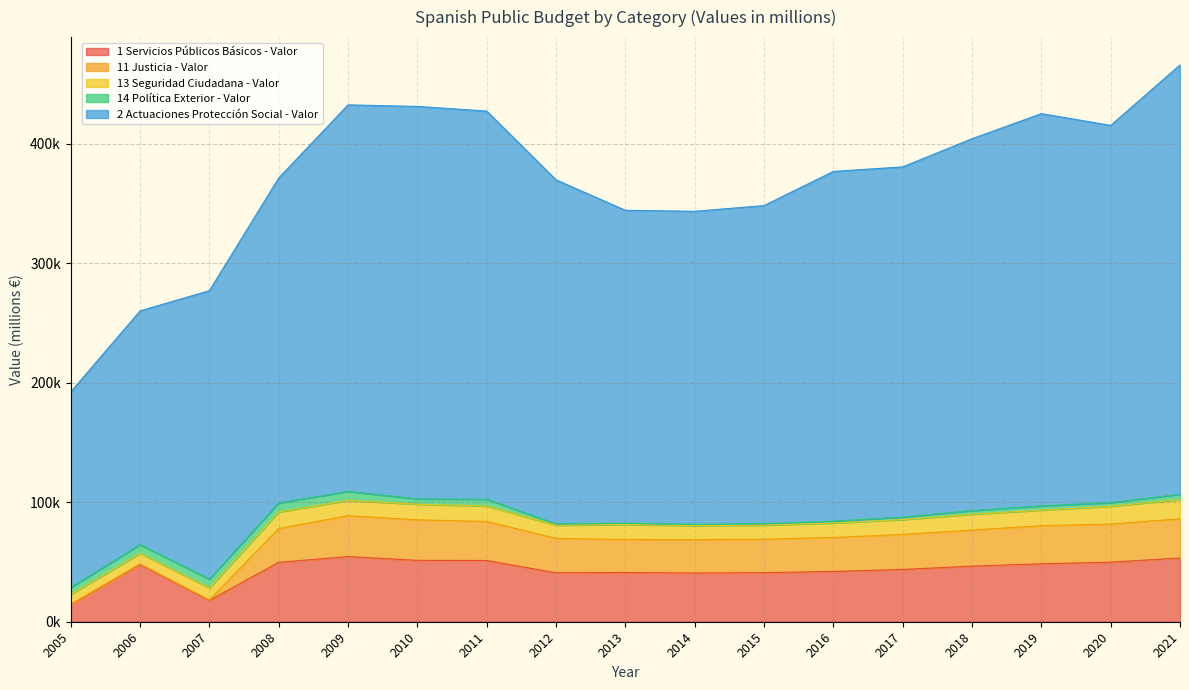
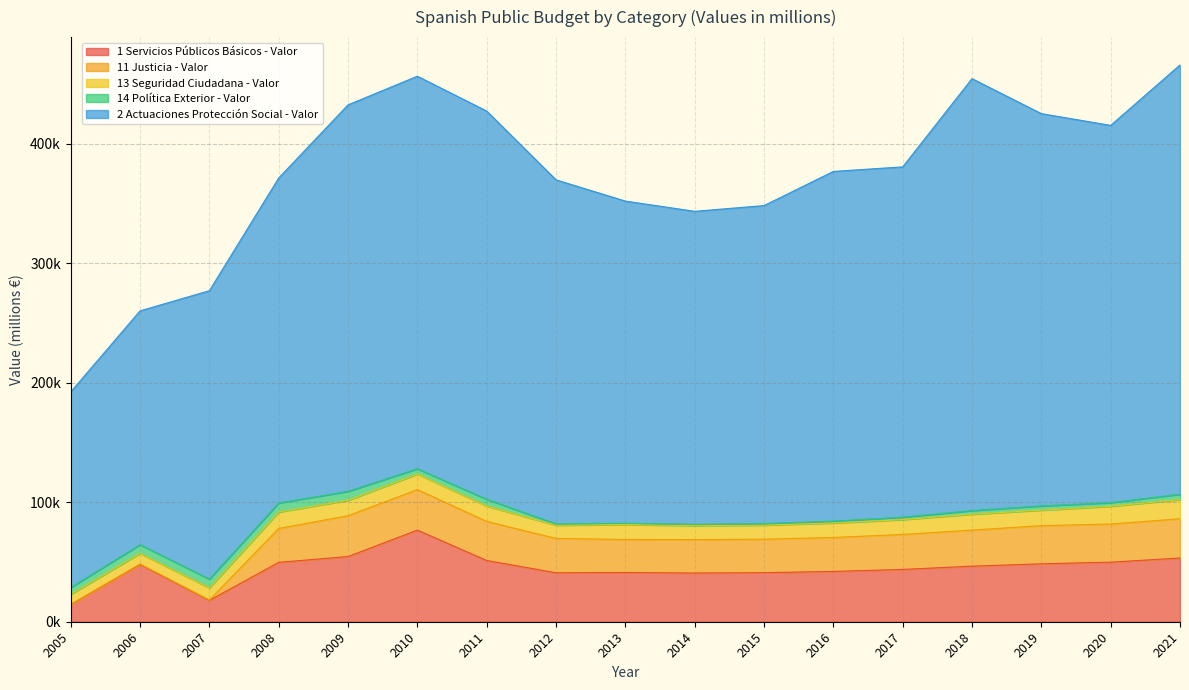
  {
    "1 Servicios Públicos Básicos - Valor": {
      "2008": 50000,
      "2009": 55000,
-     "2010": 51000,
+     "2010": 77000,
      "2011": 51000,
      "2012": 41000,
      "2013": 41000,
      "2014": 41000,
      "2015": 41000,
      "2016": 42000,
      "2017": 44000,
      "2018": 47000,
      "2019": 48000,
      "2020": 50000,
      "2021": 53000
    },
    "14 Política Exterior - Valor": {
      "2005": 6000,
      "2006": 7000,
      "2007": 7000,
      "2008": 8000,
      "2009": 7000,
      "2010": 4000,
      "2011": 6000,
      "2018": 3000,
      "2019": 4000,
      "2020": 3000,
      "2021": 4000
    },
    "2 Actuaciones Protección Social - Valor": {
      "2005": 164000,
      "2006": 196000,
      "2007": 241000,
      "2008": 272000,
      "2009": 323000,
      "2010": 328000,
      "2011": 325000,
      "2012": 288000,
-     "2013": 262000,
+     "2013": 270000,
      "2014": 262000,
      "2015": 266000,
      "2016": 293000,
      "2017": 293000,
-     "2018": 311000,
+     "2018": 361000,
      "2019": 328000,
      "2020": 316000,
      "2021": 359000
    }
  }
